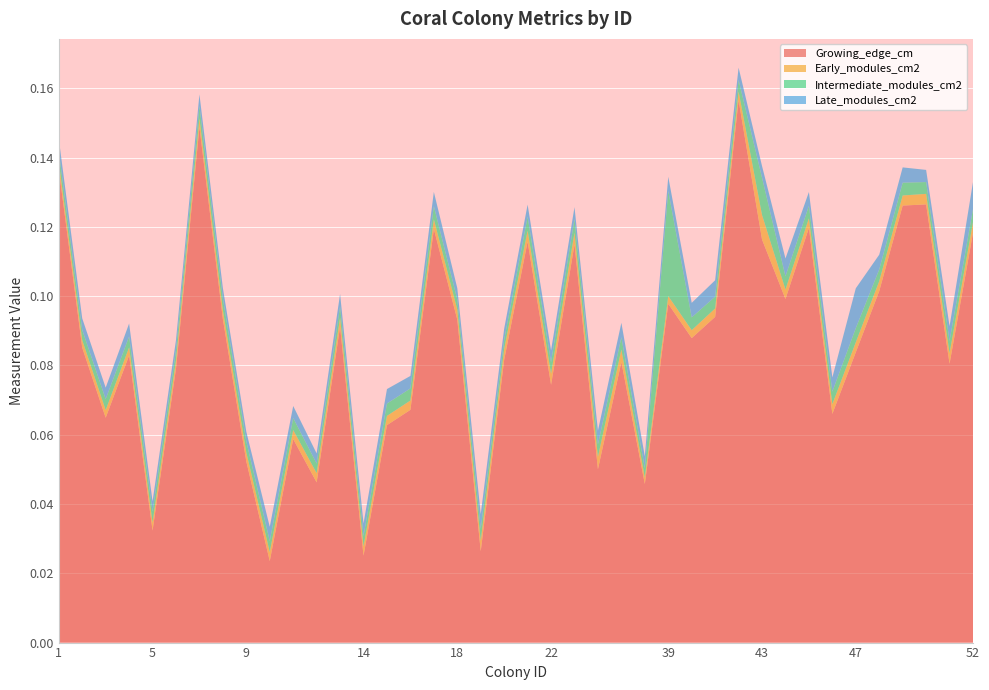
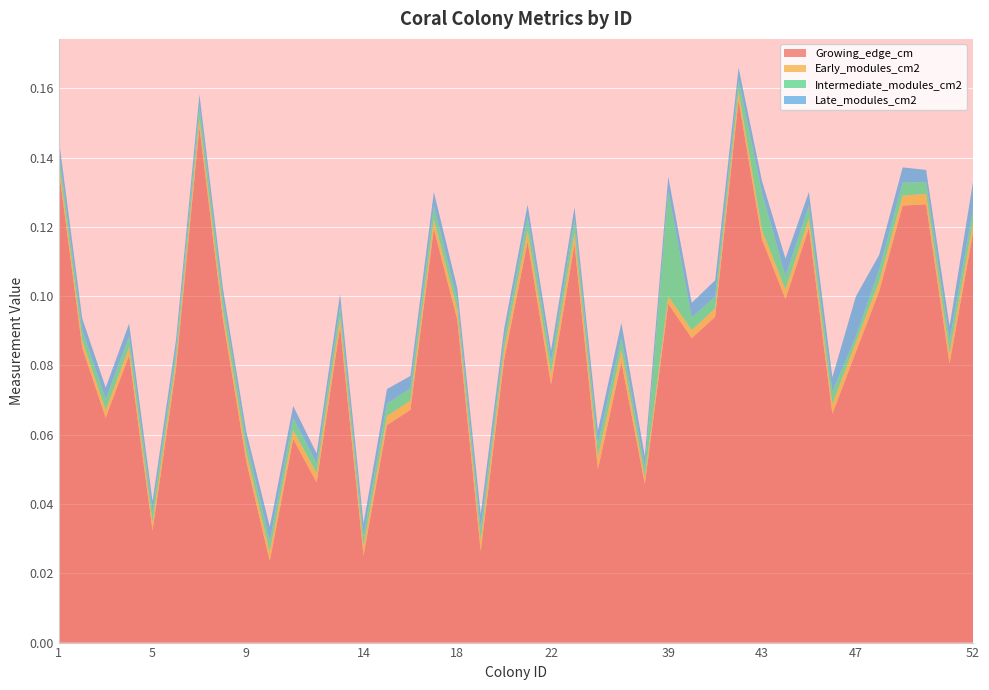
  {
    "Growing_edge_cm": {
      "39": 0.098,
      "43": 0.116,
      "47": 0.084,
      "52": 0.118
    },
    "Early_modules_cm2": {
      "39": 0.002,
-     "43": 0.007,
+     "43": 0.003,
      "47": 0.003,
      "52": 0.003
    },
    "Intermediate_modules_cm2": {
      "39": 0.030,
      "43": 0.011,
-     "47": 0.004,
+     "47": 0.002,
      "52": 0.004
    },
    "Late_modules_cm2": {
      "39": 0.004,
      "43": 0.003,
      "47": 0.011,
      "52": 0.008
    }
  }
